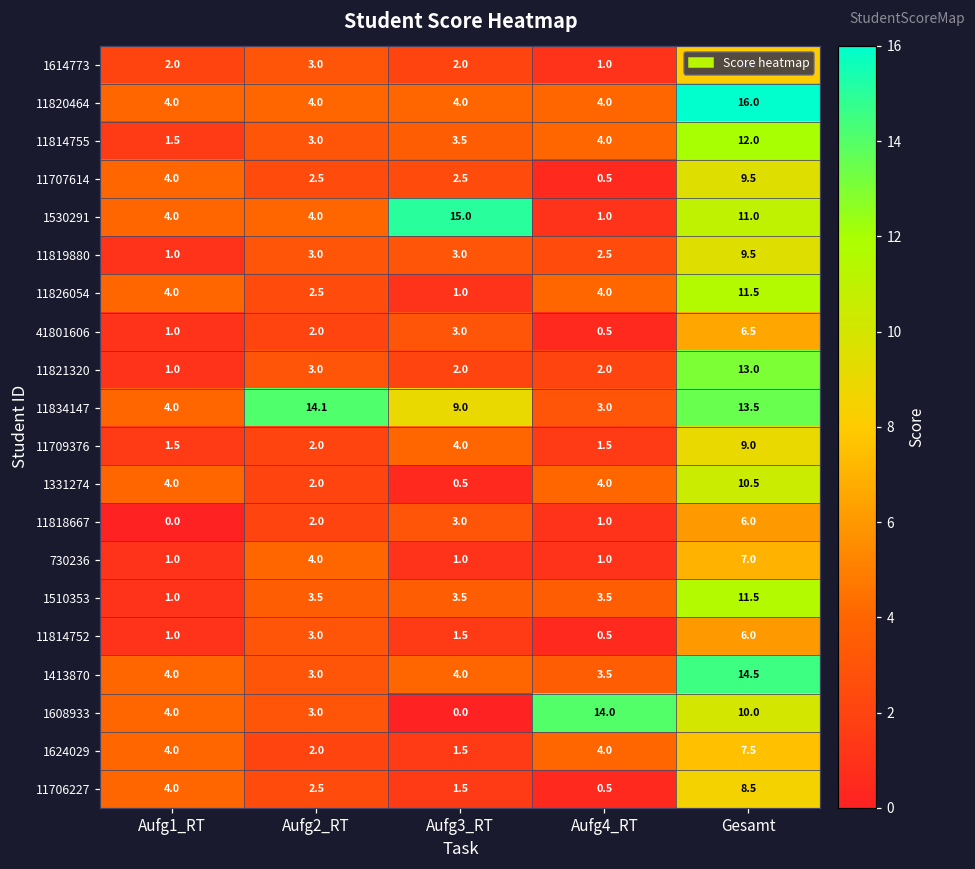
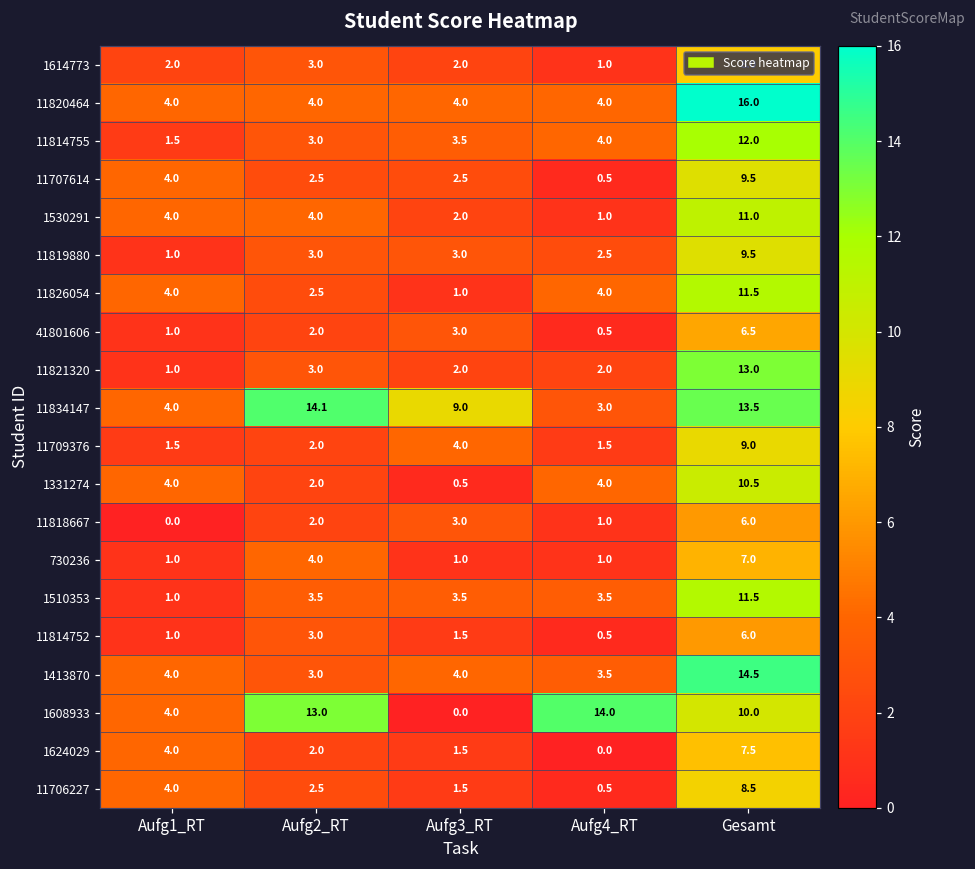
  {
    "1614773": {
      "Aufg1_RT": 2.0,
      "Aufg2_RT": 3.0,
      "Aufg3_RT": 2.0,
      "Aufg4_RT": 1.0
    },
    "11820464": {
      "Aufg1_RT": 4.0,
      "Aufg2_RT": 4.0,
      "Aufg3_RT": 4.0,
      "Aufg4_RT": 4.0,
      "Gesamt": 16.0
    },
    "11814755": {
      "Aufg1_RT": 1.5,
      "Aufg2_RT": 3.0,
      "Aufg3_RT": 3.5,
      "Aufg4_RT": 4.0,
      "Gesamt": 12.0
    },
    "11707614": {
      "Aufg1_RT": 4.0,
      "Aufg2_RT": 2.5,
      "Aufg3_RT": 2.5,
      "Aufg4_RT": 0.5,
      "Gesamt": 9.5
    },
    "1530291": {
      "Aufg1_RT": 4.0,
      "Aufg2_RT": 4.0,
-     "Aufg3_RT": 15.0,
+     "Aufg3_RT": 2.0,
      "Aufg4_RT": 1.0,
      "Gesamt": 11.0
    },
    "11819880": {
      "Aufg1_RT": 1.0,
      "Aufg2_RT": 3.0,
      "Aufg3_RT": 3.0,
      "Aufg4_RT": 2.5,
      "Gesamt": 9.5
    },
    "11826054": {
      "Aufg1_RT": 4.0,
      "Aufg2_RT": 2.5,
      "Aufg3_RT": 1.0,
      "Aufg4_RT": 4.0,
      "Gesamt": 11.5
    },
    "41801606": {
      "Aufg1_RT": 1.0,
      "Aufg2_RT": 2.0,
      "Aufg3_RT": 3.0,
      "Aufg4_RT": 0.5,
      "Gesamt": 6.5
    },
    "11821320": {
      "Aufg1_RT": 1.0,
      "Aufg2_RT": 3.0,
      "Aufg3_RT": 2.0,
      "Aufg4_RT": 2.0,
      "Gesamt": 13.0
    },
    "11834147": {
      "Aufg1_RT": 4.0,
      "Aufg2_RT": 14.1,
      "Aufg3_RT": 9.0,
      "Aufg4_RT": 3.0,
      "Gesamt": 13.5
    },
    "11709376": {
      "Aufg1_RT": 1.5,
      "Aufg2_RT": 2.0,
      "Aufg3_RT": 4.0,
      "Aufg4_RT": 1.5,
      "Gesamt": 9.0
    },
    "1331274": {
      "Aufg1_RT": 4.0,
      "Aufg2_RT": 2.0,
      "Aufg3_RT": 0.5,
      "Aufg4_RT": 4.0,
      "Gesamt": 10.5
    },
    "11818667": {
      "Aufg1_RT": 0.0,
      "Aufg2_RT": 2.0,
      "Aufg3_RT": 3.0,
      "Aufg4_RT": 1.0,
      "Gesamt": 6.0
    },
    "730236": {
      "Aufg1_RT": 1.0,
      "Aufg2_RT": 4.0,
      "Aufg3_RT": 1.0,
      "Aufg4_RT": 1.0,
      "Gesamt": 7.0
    },
    "1510353": {
      "Aufg1_RT": 1.0,
      "Aufg2_RT": 3.5,
      "Aufg3_RT": 3.5,
      "Aufg4_RT": 3.5,
      "Gesamt": 11.5
    },
    "11814752": {
      "Aufg1_RT": 1.0,
      "Aufg2_RT": 3.0,
      "Aufg3_RT": 1.5,
      "Aufg4_RT": 0.5,
      "Gesamt": 6.0
    },
    "1413870": {
      "Aufg1_RT": 4.0,
      "Aufg2_RT": 3.0,
      "Aufg3_RT": 4.0,
      "Aufg4_RT": 3.5,
      "Gesamt": 14.5
    },
    "1608933": {
      "Aufg1_RT": 4.0,
-     "Aufg2_RT": 3.0,
+     "Aufg2_RT": 13.0,
      "Aufg3_RT": 0.0,
      "Aufg4_RT": 14.0,
      "Gesamt": 10.0
    },
    "1624029": {
      "Aufg1_RT": 4.0,
      "Aufg2_RT": 2.0,
      "Aufg3_RT": 1.5,
-     "Aufg4_RT": 4.0,
+     "Aufg4_RT": 0.0,
      "Gesamt": 7.5
    },
    "11706227": {
      "Aufg1_RT": 4.0,
      "Aufg2_RT": 2.5,
      "Aufg3_RT": 1.5,
      "Aufg4_RT": 0.5,
      "Gesamt": 8.5
    }
  }
